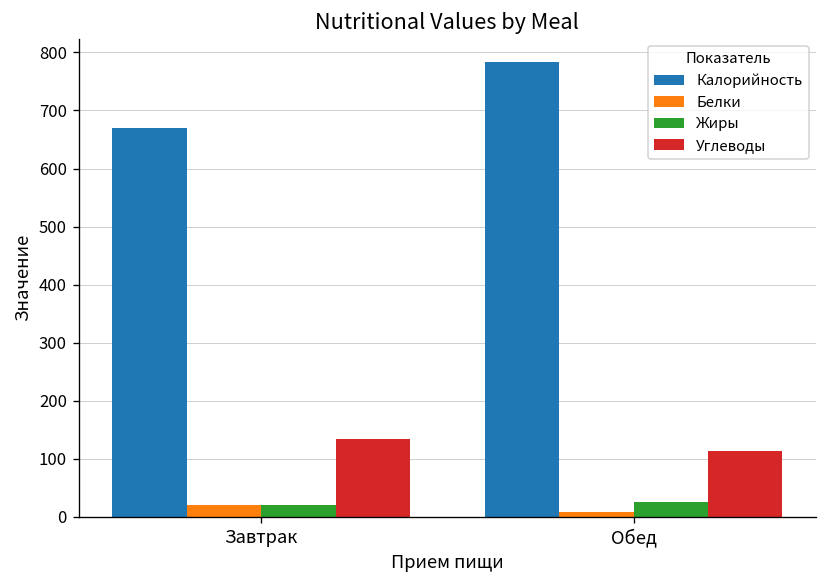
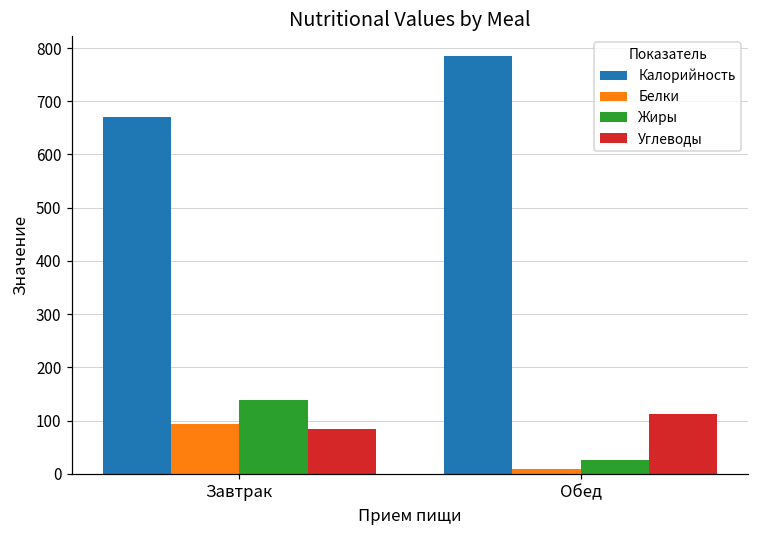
  {
    "Калорийность": {
      "Завтрак": 670,
      "Обед": 780
    },
    "Белки": {
-     "Завтрак": 20,
+     "Завтрак": 90,
      "Обед": 10
    },
    "Жиры": {
-     "Завтрак": 20,
+     "Завтрак": 140,
      "Обед": 30
    },
    "Углеводы": {
-     "Завтрак": 130,
+     "Завтрак": 80,
      "Обед": 110
    }
  }
